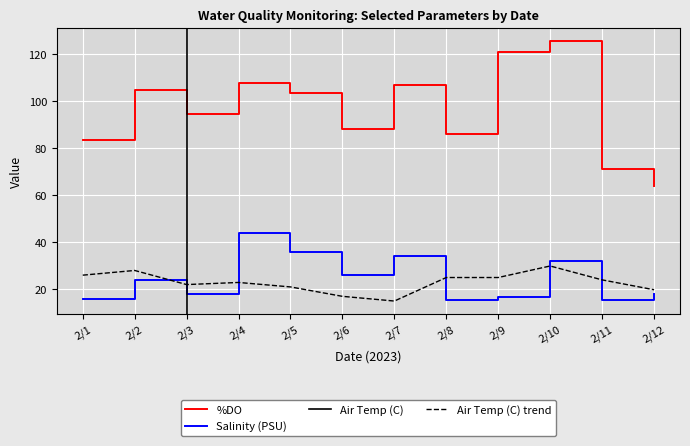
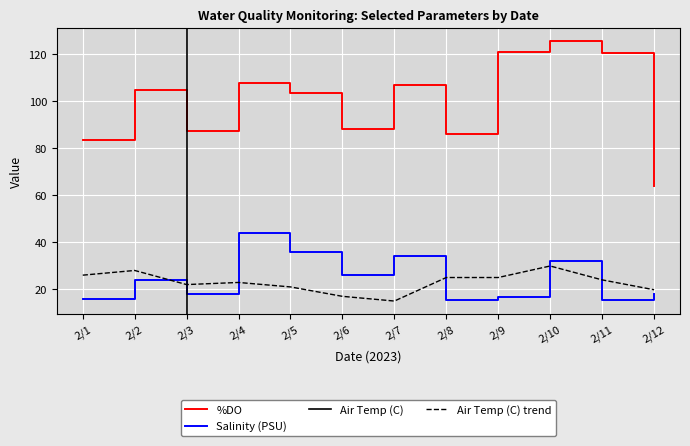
  {
    "%DO": {
      "2/1": 84,
      "2/2": 105,
-     "2/3": 95,
+     "2/3": 87,
      "2/4": 108,
      "2/5": 103,
      "2/6": 88,
      "2/7": 107,
      "2/8": 86,
      "2/9": 121,
      "2/10": 126,
-     "2/11": 71,
+     "2/11": 120,
      "2/12": 64
    },
    "Salinity (PSU)": {
      "2/1": 16,
      "2/2": 24,
      "2/3": 18,
      "2/4": 44,
      "2/5": 36,
      "2/6": 26,
      "2/7": 34,
      "2/8": 16,
      "2/9": 17,
      "2/10": 32,
      "2/11": 16,
      "2/12": 18
    },
    "Air Temp (C) trend": {
      "2/1": 26,
      "2/2": 28,
      "2/3": 22,
      "2/4": 23,
      "2/5": 21,
      "2/6": 17,
      "2/7": 15,
      "2/8": 25,
      "2/9": 25,
      "2/10": 30,
      "2/11": 24,
      "2/12": 20
    }
  }
